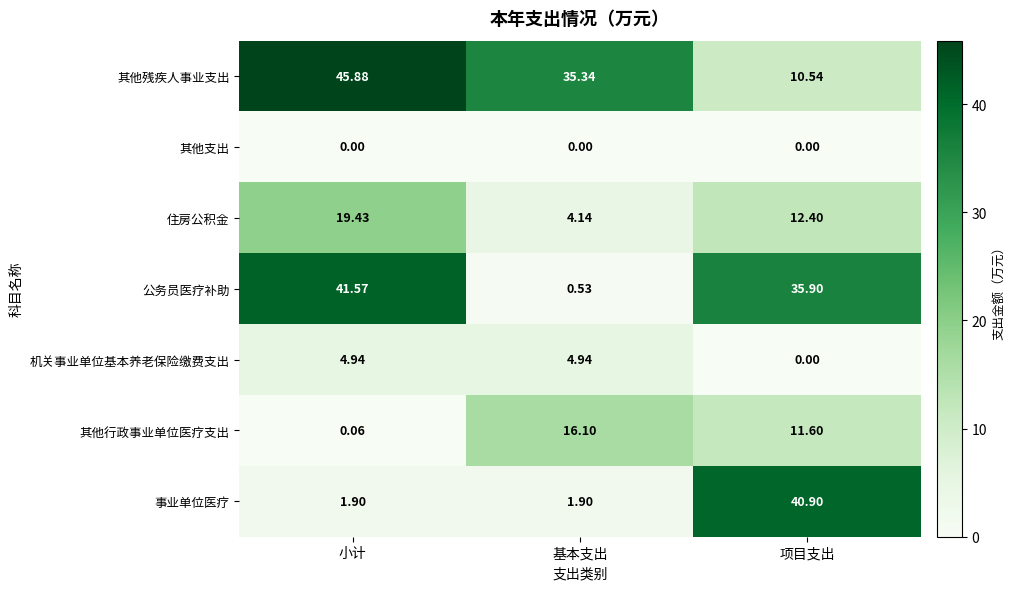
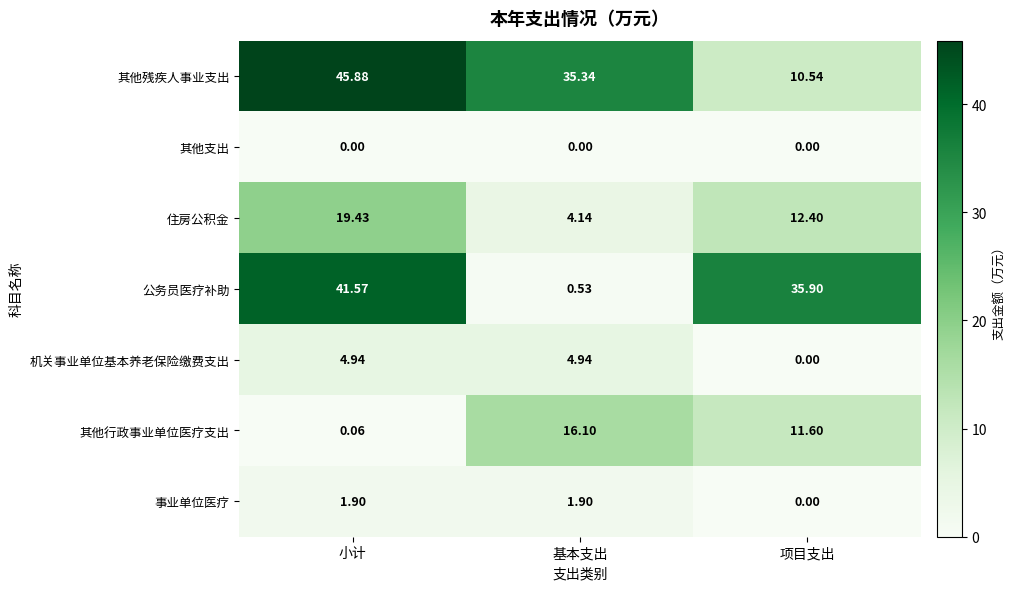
  {
    "其他残疾人事业支出": {
      "小计": 45.88,
      "基本支出": 35.34,
      "项目支出": 10.54
    },
    "其他支出": {
      "小计": 0.00,
      "基本支出": 0.00,
      "项目支出": 0.00
    },
    "住房公积金": {
      "小计": 19.43,
      "基本支出": 4.14,
      "项目支出": 12.40
    },
    "公务员医疗补助": {
      "小计": 41.57,
      "基本支出": 0.53,
      "项目支出": 35.90
    },
    "机关事业单位基本养老保险缴费支出": {
      "小计": 4.94,
      "基本支出": 4.94,
      "项目支出": 0.00
    },
    "其他行政事业单位医疗支出": {
      "小计": 0.06,
      "基本支出": 16.10,
      "项目支出": 11.60
    },
    "事业单位医疗": {
      "小计": 1.90,
      "基本支出": 1.90,
-     "项目支出": 40.90
+     "项目支出": 0.00
    }
  }
